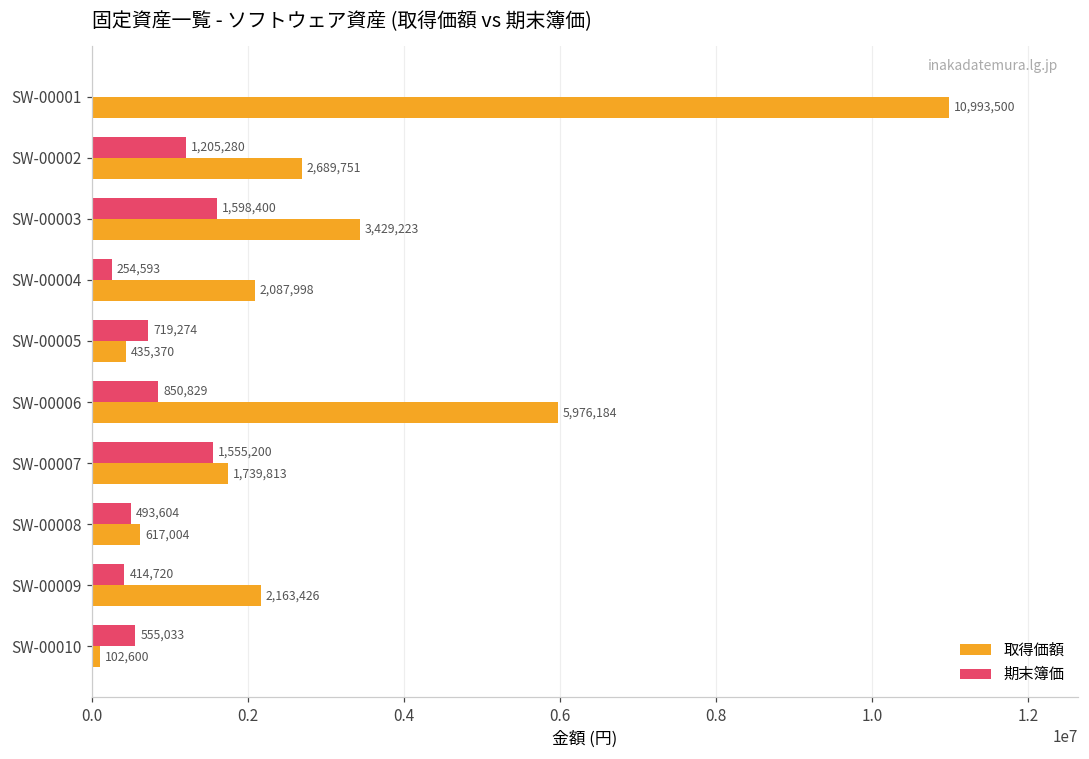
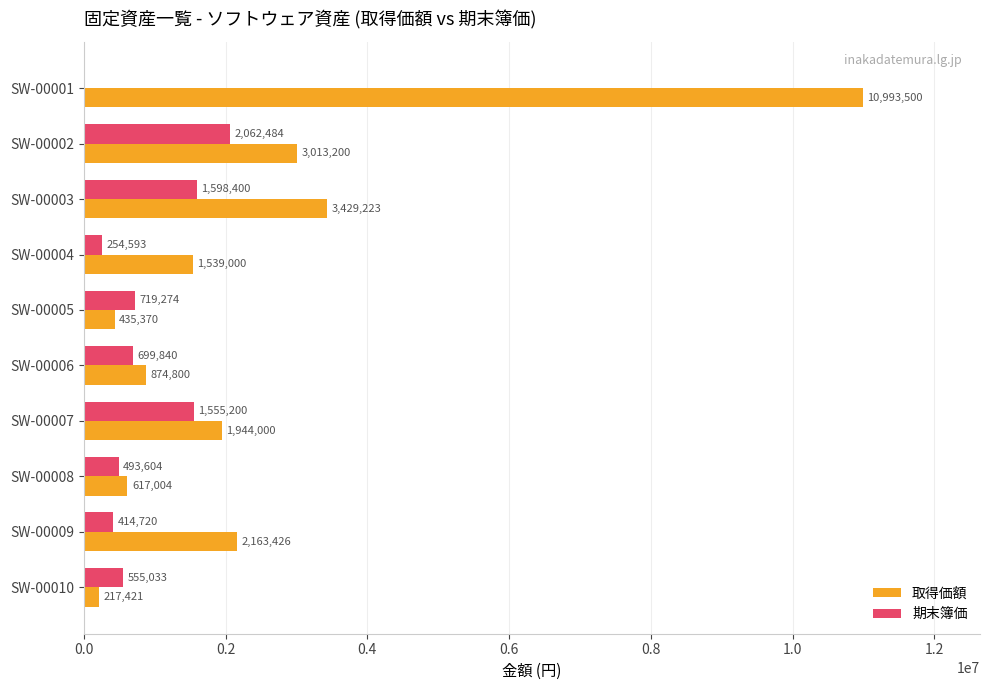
  {
    "取得価額": {
      "SW-00001": "10,993,500",
-     "SW-00002": "2,689,751",
+     "SW-00002": "3,013,200",
      "SW-00003": "3,429,223",
-     "SW-00004": "2,087,998",
+     "SW-00004": "1,539,000",
      "SW-00005": "435,370",
-     "SW-00006": "5,976,184",
-     "SW-00007": "1,739,813",
+     "SW-00006": "874,800",
+     "SW-00007": "1,944,000",
      "SW-00008": "617,004",
      "SW-00009": "2,163,426",
-     "SW-00010": "102,600"
+     "SW-00010": "217,421"
    },
    "期末簿価": {
-     "SW-00002": "1,205,280",
+     "SW-00002": "2,062,484",
      "SW-00003": "1,598,400",
      "SW-00004": "254,593",
      "SW-00005": "719,274",
-     "SW-00006": "850,829",
+     "SW-00006": "699,840",
      "SW-00007": "1,555,200",
      "SW-00008": "493,604",
      "SW-00009": "414,720",
      "SW-00010": "555,033"
    }
  }
